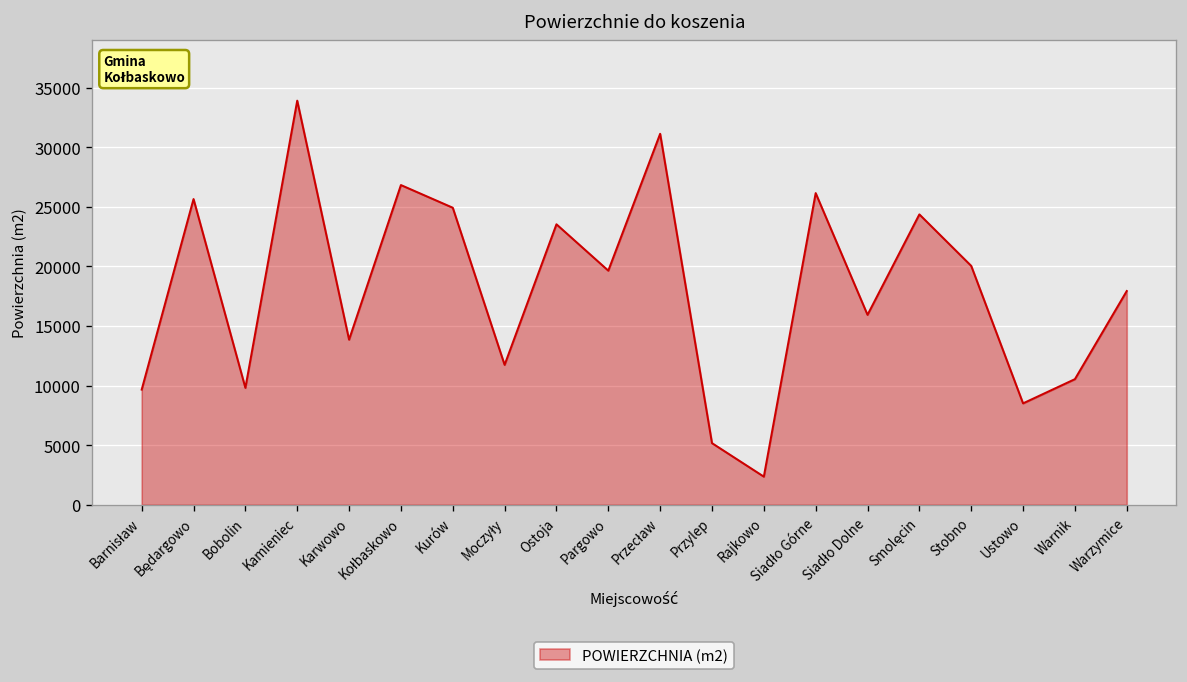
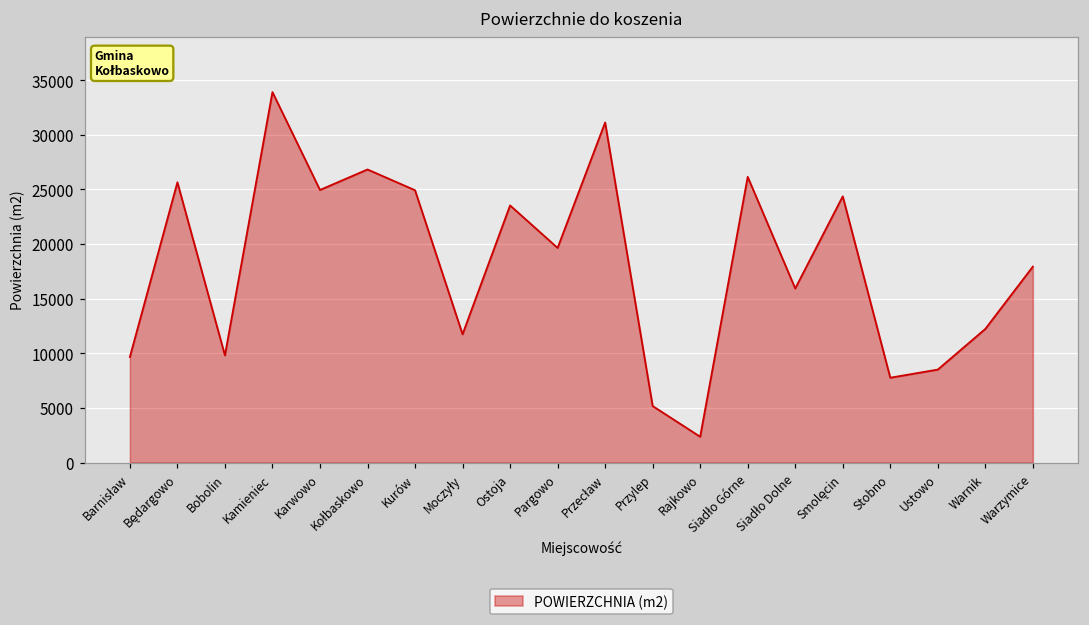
  {
    "Barnisław": 10000,
    "Będargowo": 26000,
    "Bobolin": 10000,
    "Kamieniec": 34000,
-   "Karwowo": 14000,
+   "Karwowo": 25000,
    "Kołbaskowo": 27000,
    "Kurów": 25000,
    "Moczyły": 12000,
    "Ostoja": 24000,
    "Pargowo": 20000,
    "Przecław": 31000,
    "Przylep": 5000,
    "Rajkowo": 2000,
    "Siadło Górne": 26000,
    "Siadło Dolne": 16000,
    "Smolęcin": 24000,
-   "Stobno": 20000,
+   "Stobno": 8000,
    "Ustowo": 9000,
-   "Warnik": 11000,
+   "Warnik": 12000,
    "Warzymice": 18000
  }
